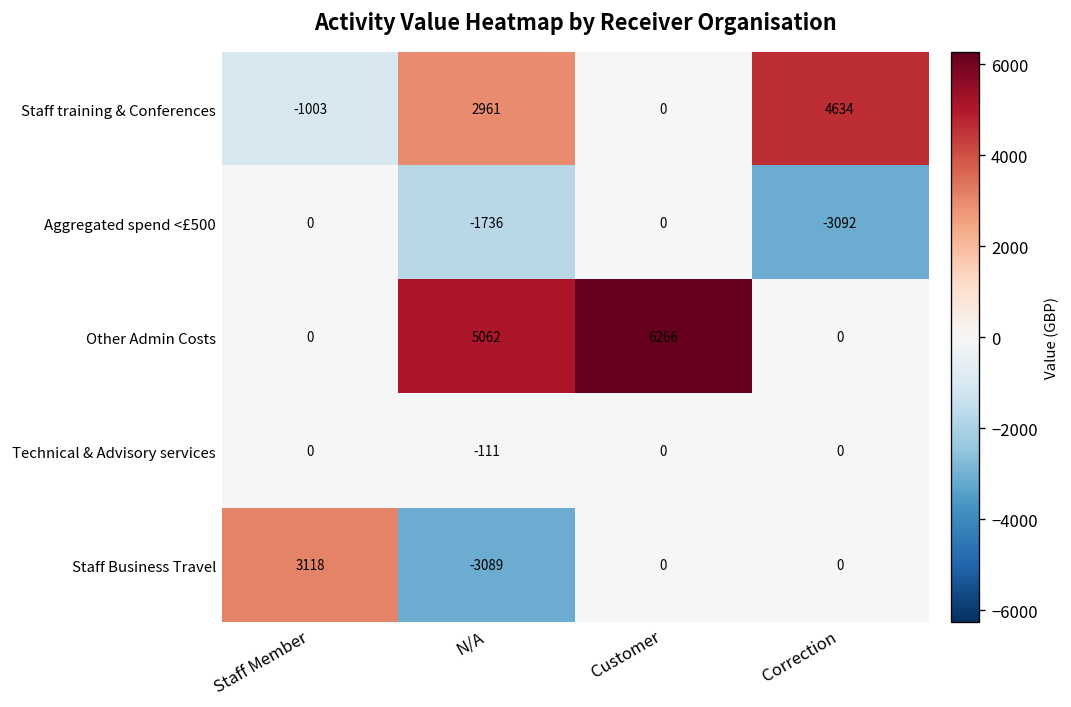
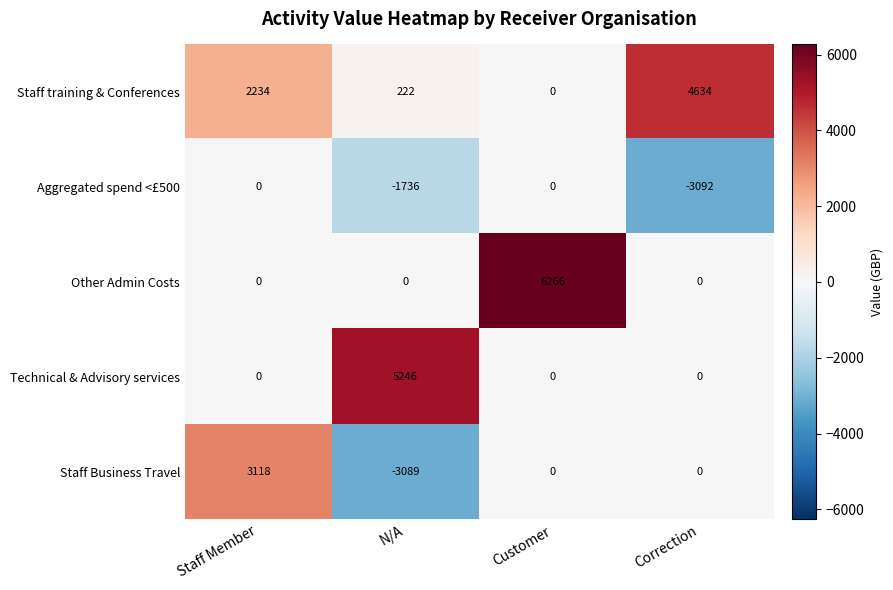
  {
    "Staff training & Conferences": {
-     "Staff Member": -1003,
-     "N/A": 2961,
+     "Staff Member": 2234,
+     "N/A": 222,
      "Customer": 0,
      "Correction": 4634
    },
    "Aggregated spend <£500": {
      "Staff Member": 0,
      "N/A": -1736,
      "Customer": 0,
      "Correction": -3092
    },
    "Other Admin Costs": {
      "Staff Member": 0,
-     "N/A": 5062,
+     "N/A": 0,
      "Customer": 6266,
      "Correction": 0
    },
    "Technical & Advisory services": {
      "Staff Member": 0,
-     "N/A": -111,
+     "N/A": 5246,
      "Customer": 0,
      "Correction": 0
    },
    "Staff Business Travel": {
      "Staff Member": 3118,
      "N/A": -3089,
      "Customer": 0,
      "Correction": 0
    }
  }
